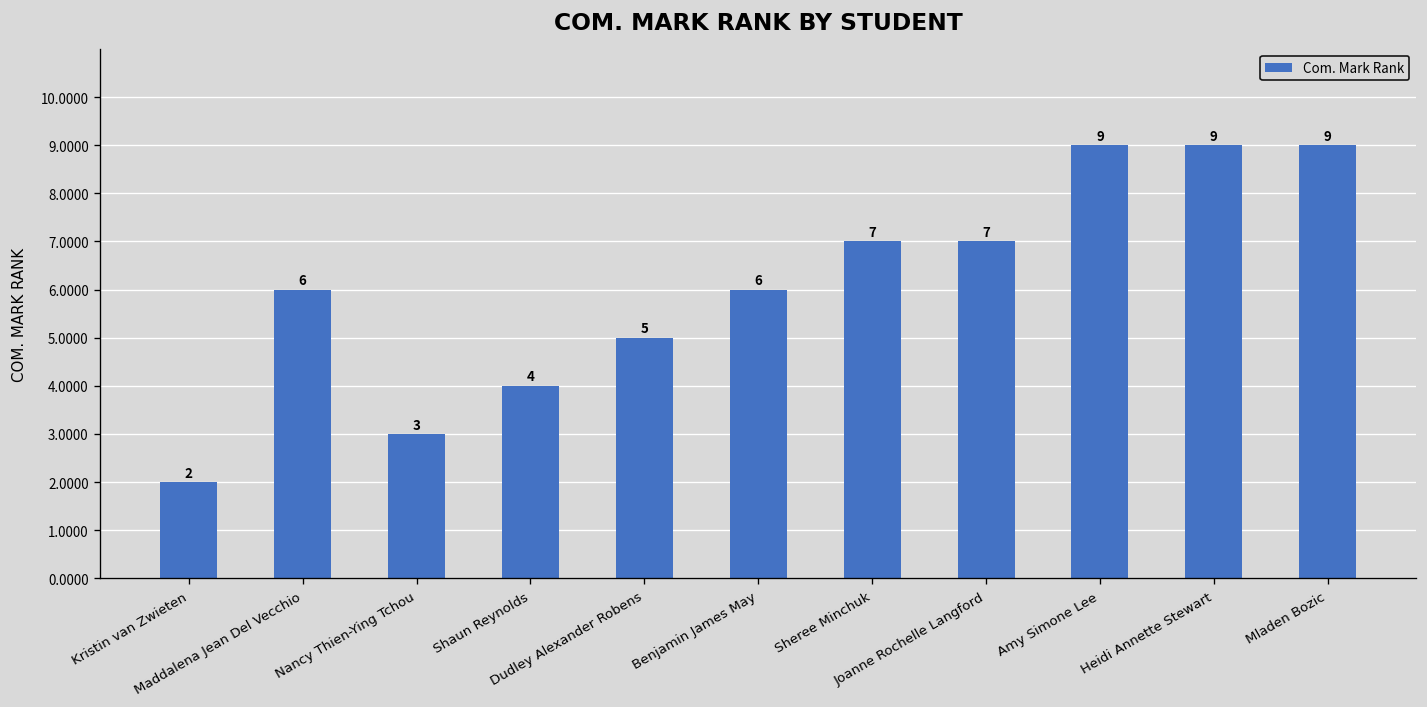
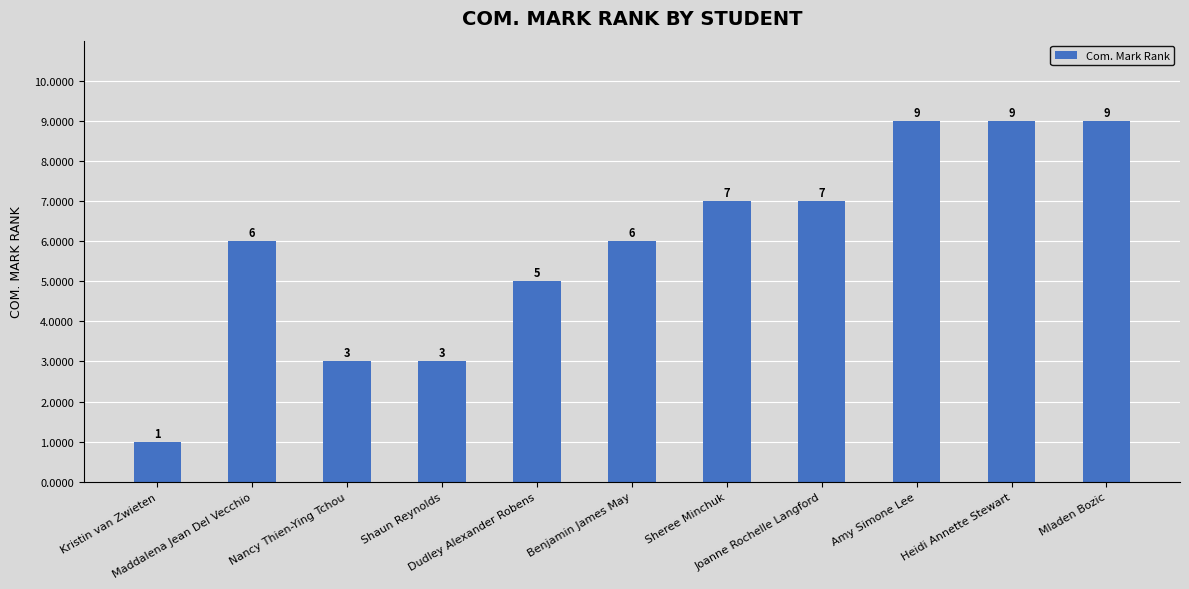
  {
-   "Kristin van Zwieten": 2,
+   "Kristin van Zwieten": 1,
    "Maddalena Jean Del Vecchio": 6,
    "Nancy Thien-Ying Tchou": 3,
-   "Shaun Reynolds": 4,
+   "Shaun Reynolds": 3,
    "Dudley Alexander Robens": 5,
    "Benjamin James May": 6,
    "Sheree Minchuk": 7,
    "Joanne Rochelle Langford": 7,
    "Amy Simone Lee": 9,
    "Heidi Annette Stewart": 9,
    "Mladen Bozic": 9
  }
